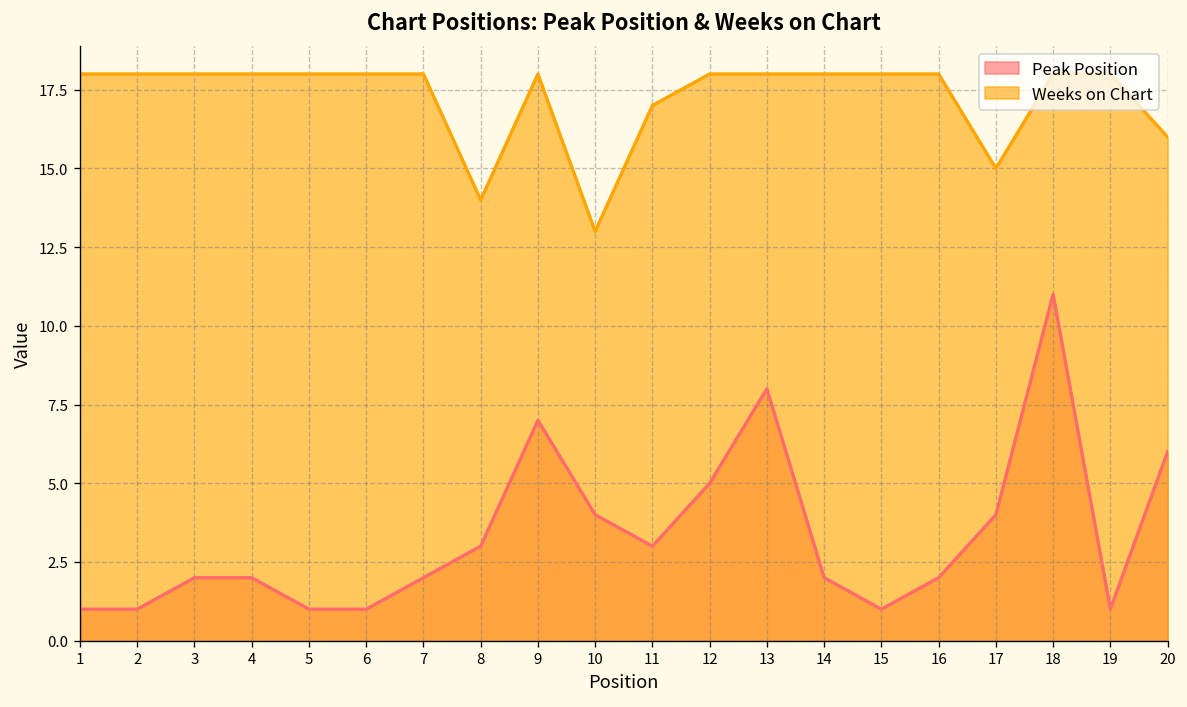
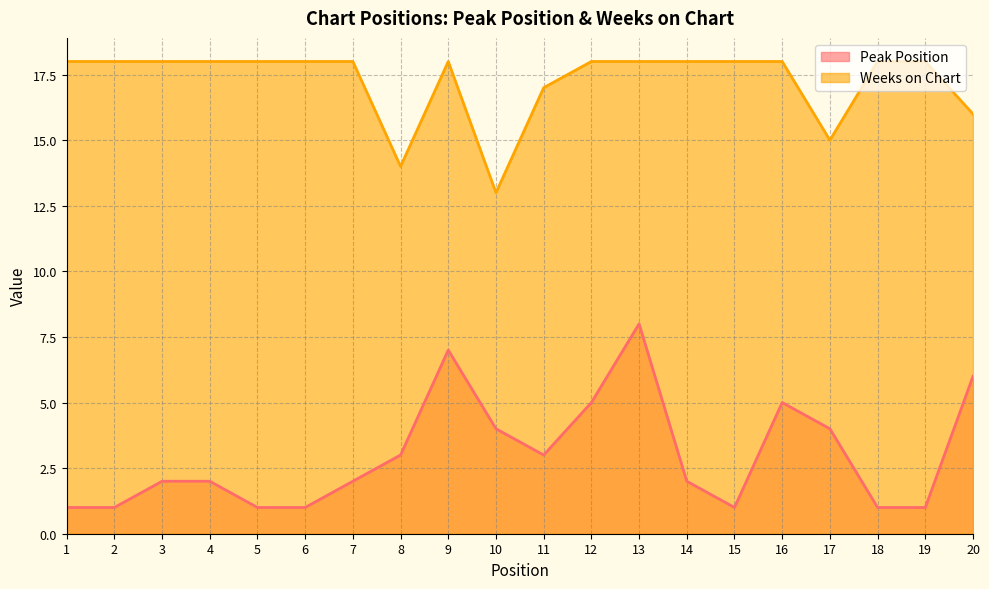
  {
    "Peak Position": {
      "1": 1,
      "2": 1,
      "3": 2,
      "4": 2,
      "5": 1,
      "6": 1,
      "7": 2,
      "8": 3,
      "9": 7,
      "10": 4,
      "11": 3,
      "12": 5,
      "13": 8,
      "14": 2,
      "15": 1,
-     "16": 2,
+     "16": 5,
      "17": 4,
-     "18": 11,
+     "18": 1,
      "19": 1,
      "20": 6
    },
    "Weeks on Chart": {
      "1": 18,
      "2": 18,
      "3": 18,
      "4": 18,
      "5": 18,
      "6": 18,
      "7": 18,
      "8": 14,
      "9": 18,
      "10": 13,
      "11": 17,
      "12": 18,
      "13": 18,
      "14": 18,
      "15": 18,
      "16": 18,
      "17": 15,
      "20": 16
    }
  }
